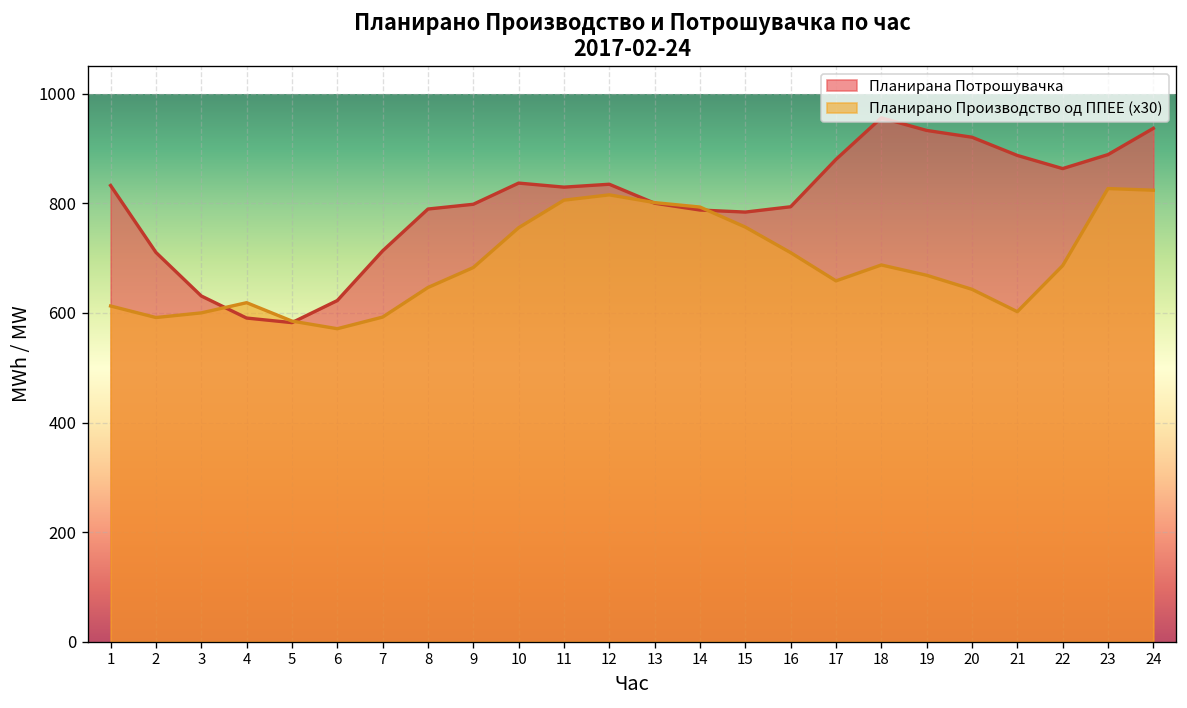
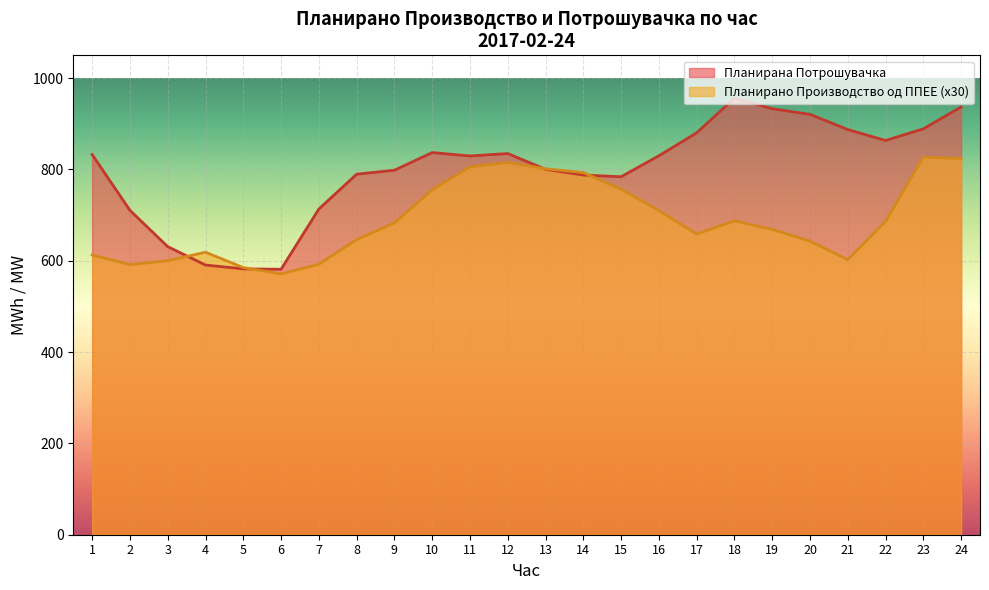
  {
    "Планирана Потрошувачка": {
      "1": 830,
      "2": 710,
      "3": 630,
      "4": 590,
-     "6": 620,
+     "6": 580,
      "7": 710,
      "8": 790,
      "9": 800,
      "10": 840,
      "11": 830,
      "12": 830,
      "15": 780,
-     "16": 790,
+     "16": 830,
      "17": 880,
      "19": 930,
      "20": 920,
      "21": 890,
      "22": 860,
      "23": 890,
      "24": 940
    },
    "Планирано Производство од ППЕЕ (x30)": {
      "1": 610,
      "2": 590,
      "3": 600,
      "4": 620,
      "6": 570,
      "7": 590,
      "8": 650,
      "9": 680,
      "10": 760,
      "11": 810,
      "12": 820,
      "15": 760,
      "16": 710,
      "17": 660,
      "18": 690,
      "19": 670,
      "20": 640,
      "21": 600,
      "22": 690,
      "23": 830,
      "24": 820
    }
  }
